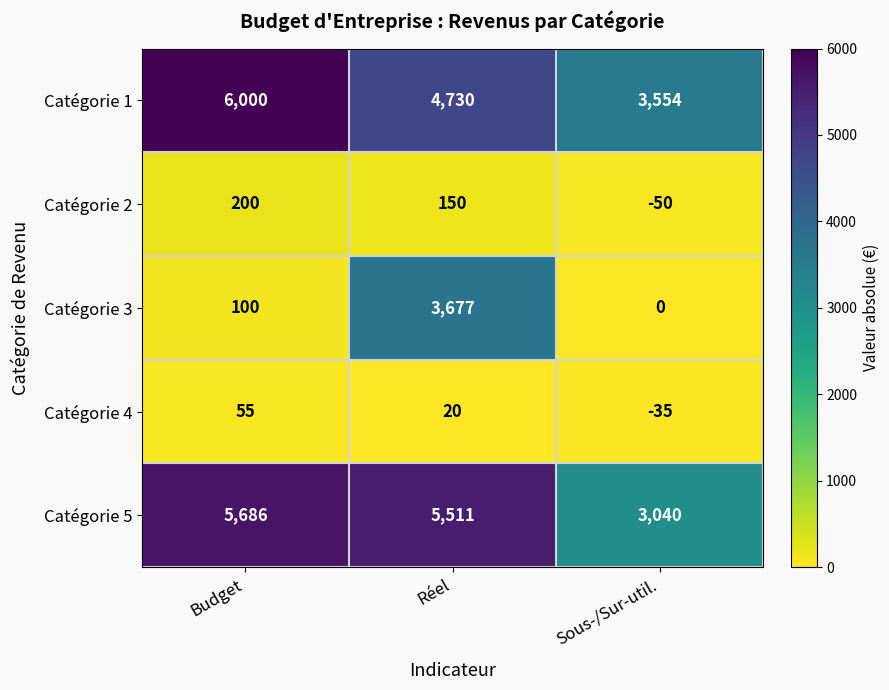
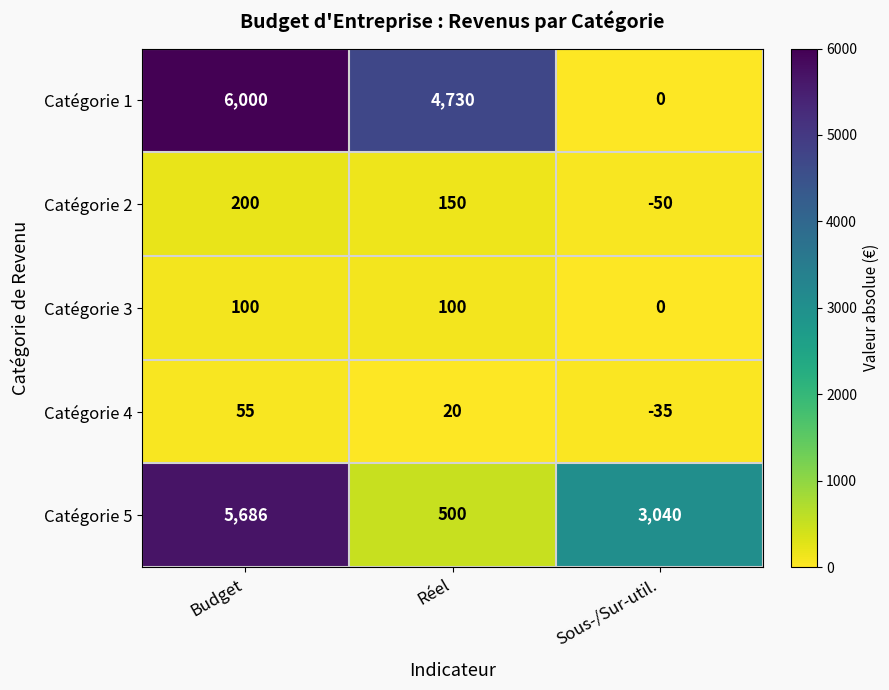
  {
    "Catégorie 1": {
      "Budget": "6,000",
      "Réel": "4,730",
-     "Sous-/Sur-util.": "3,554"
+     "Sous-/Sur-util.": "0"
    },
    "Catégorie 2": {
      "Budget": "200",
      "Réel": "150",
      "Sous-/Sur-util.": "-50"
    },
    "Catégorie 3": {
      "Budget": "100",
-     "Réel": "3,677",
+     "Réel": "100",
      "Sous-/Sur-util.": "0"
    },
    "Catégorie 4": {
      "Budget": "55",
      "Réel": "20",
      "Sous-/Sur-util.": "-35"
    },
    "Catégorie 5": {
      "Budget": "5,686",
-     "Réel": "5,511",
+     "Réel": "500",
      "Sous-/Sur-util.": "3,040"
    }
  }
